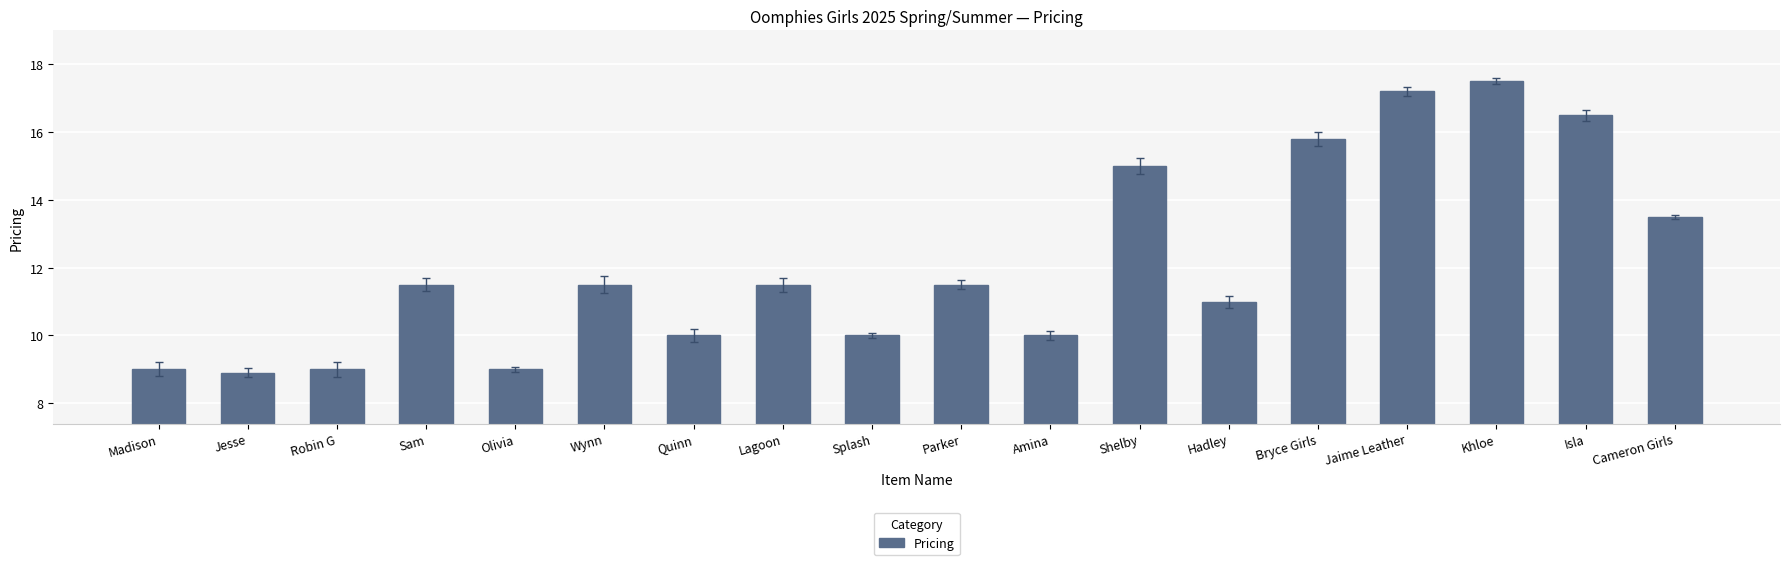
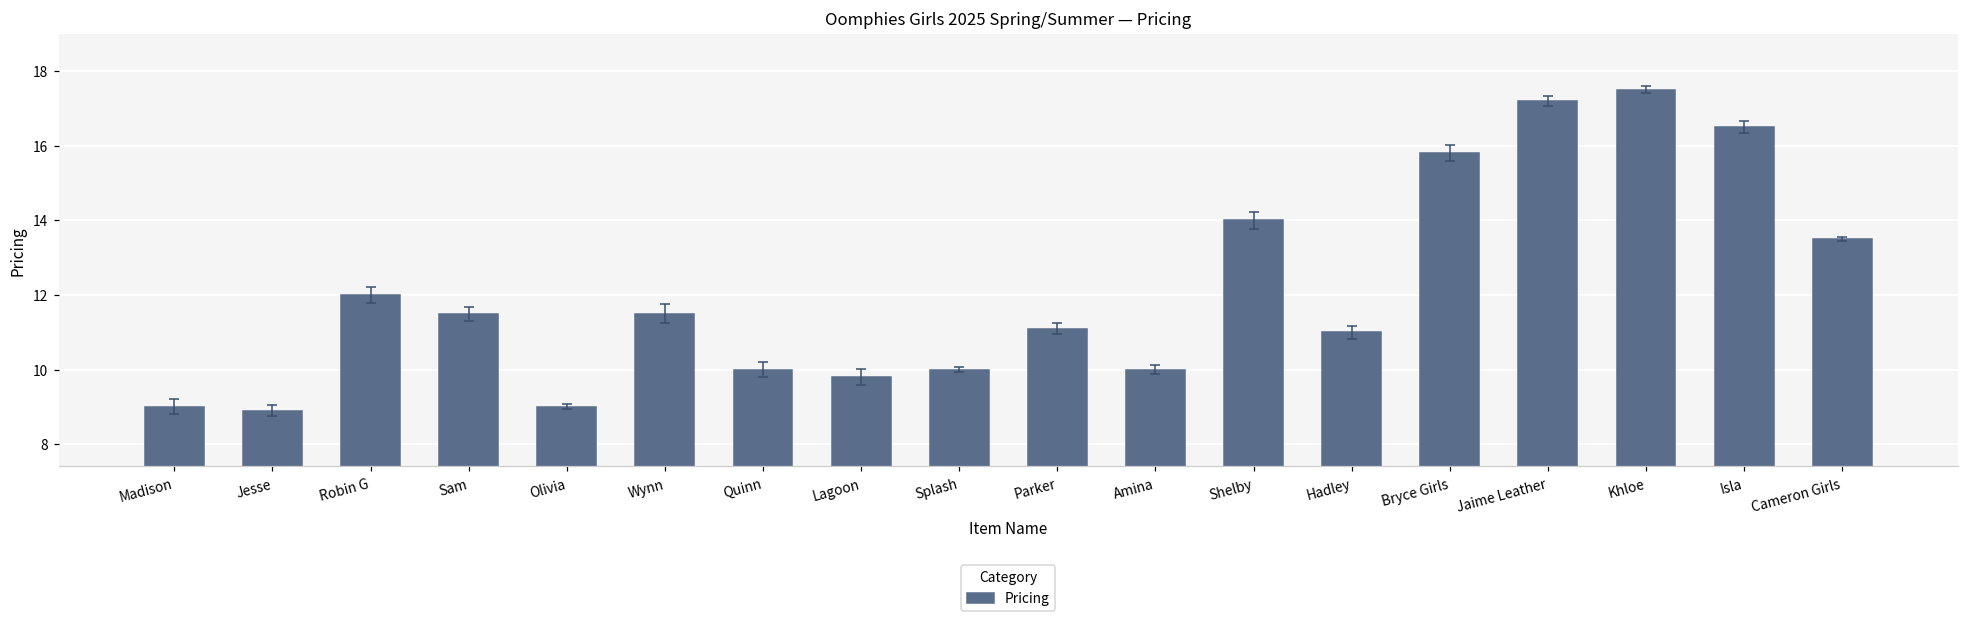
  {
    "Pricing": {
      "Madison": 9.0,
      "Jesse": 8.9,
-     "Robin G": 9,
+     "Robin G": 12,
      "Sam": 11.5,
      "Olivia": 9.0,
      "Wynn": 11.5,
      "Quinn": 10.0,
-     "Lagoon": 11.5,
+     "Lagoon": 9.8,
      "Splash": 10.0,
-     "Parker": 11.5,
+     "Parker": 11.1,
      "Amina": 10.0,
-     "Shelby": 15,
+     "Shelby": 14,
      "Hadley": 11.0,
      "Bryce Girls": 15.8,
      "Jaime Leather": 17.2,
      "Khloe": 17.5,
      "Isla": 16.5,
      "Cameron Girls": 13.5
    }
  }
